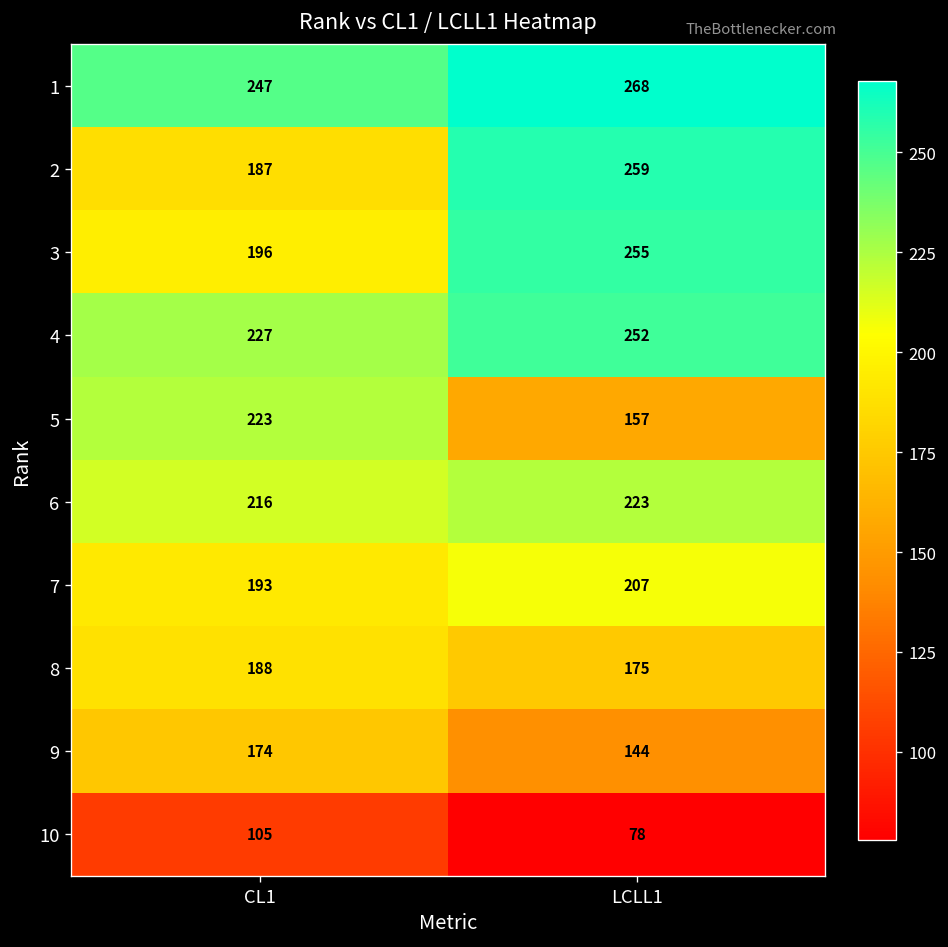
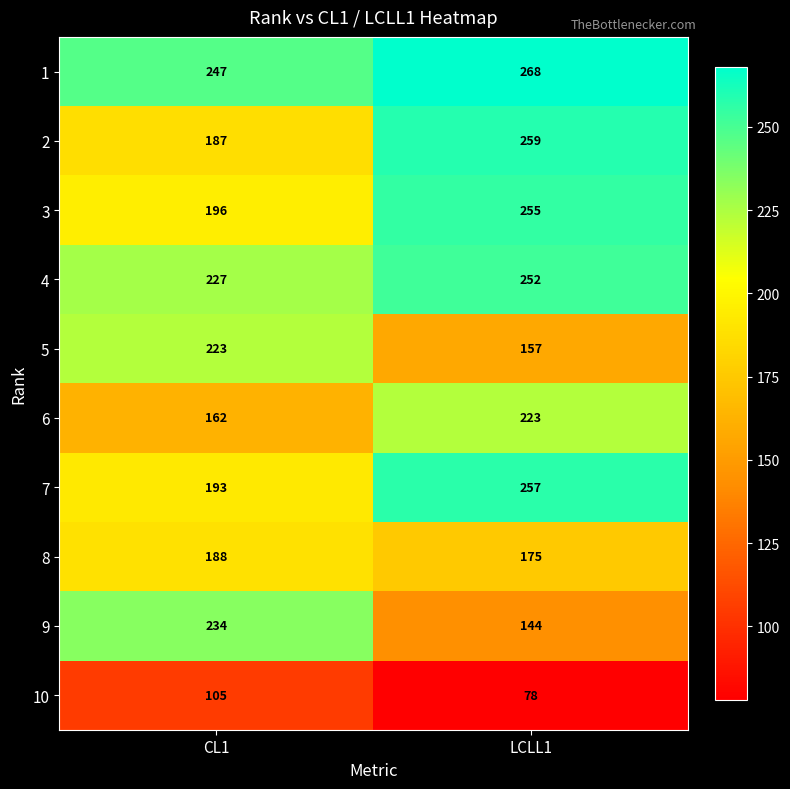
  {
    "1": {
      "CL1": 247,
      "LCLL1": 268
    },
    "2": {
      "CL1": 187,
      "LCLL1": 259
    },
    "3": {
      "CL1": 196,
      "LCLL1": 255
    },
    "4": {
      "CL1": 227,
      "LCLL1": 252
    },
    "5": {
      "CL1": 223,
      "LCLL1": 157
    },
    "6": {
-     "CL1": 216,
+     "CL1": 162,
      "LCLL1": 223
    },
    "7": {
      "CL1": 193,
-     "LCLL1": 207
+     "LCLL1": 257
    },
    "8": {
      "CL1": 188,
      "LCLL1": 175
    },
    "9": {
-     "CL1": 174,
+     "CL1": 234,
      "LCLL1": 144
    },
    "10": {
      "CL1": 105,
      "LCLL1": 78
    }
  }
